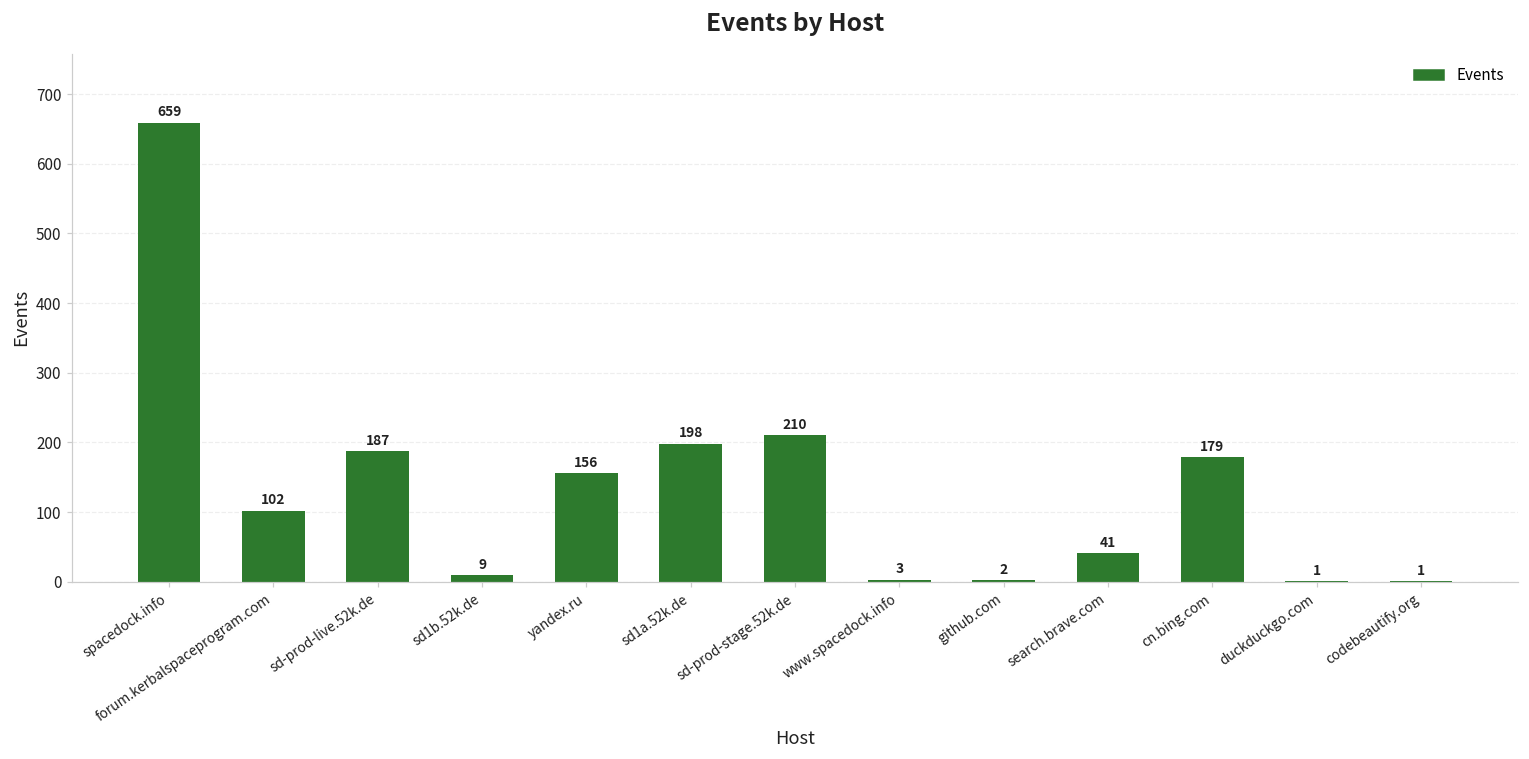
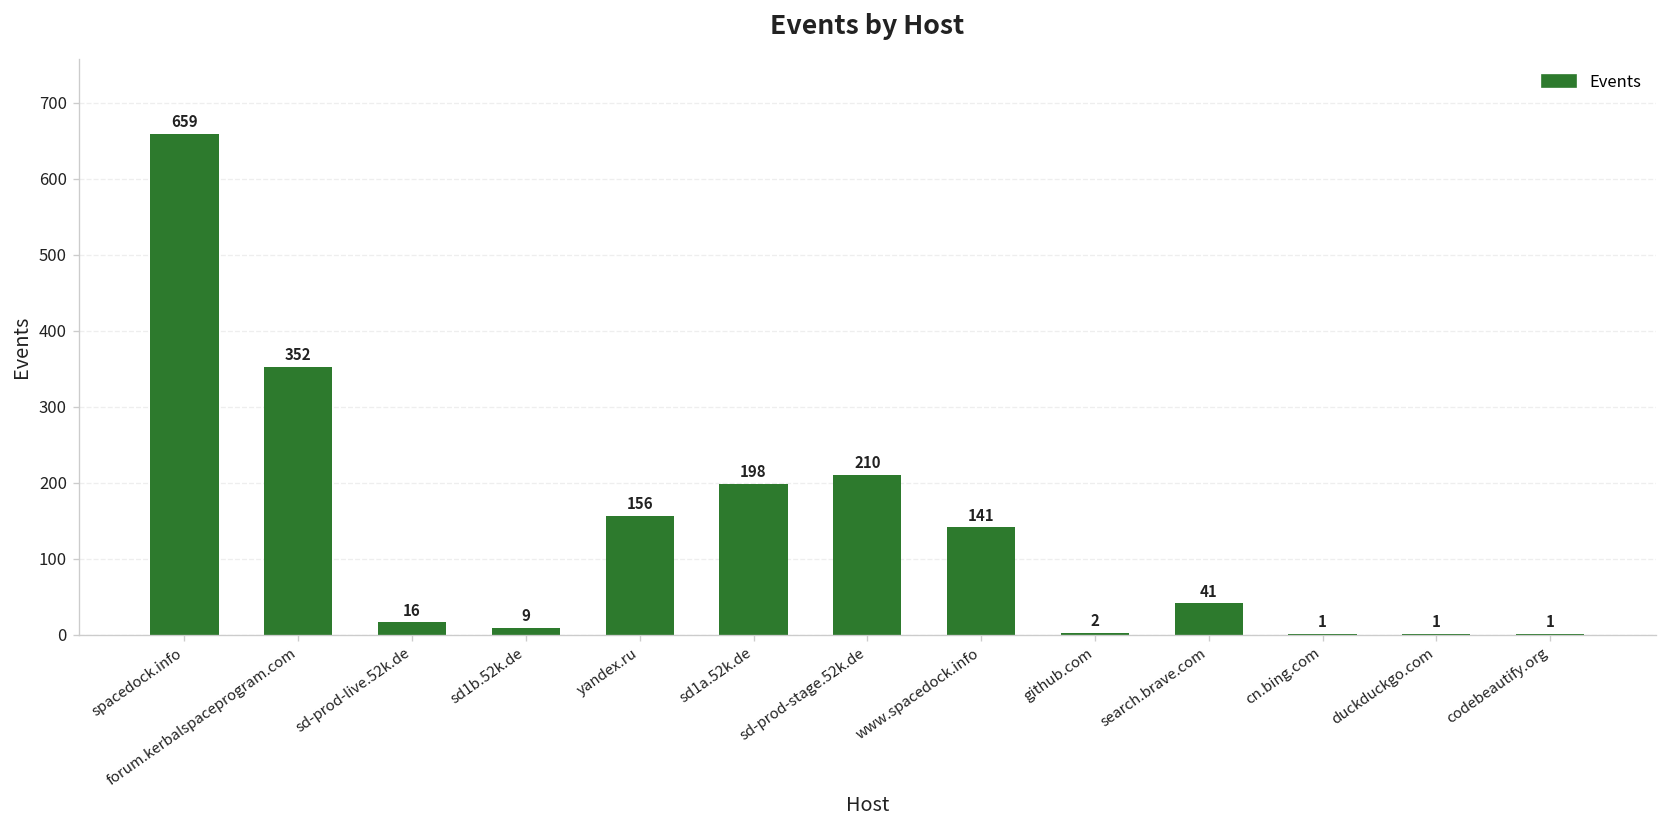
  {
    "spacedock.info": 659,
-   "forum.kerbalspaceprogram.com": 102,
-   "sd-prod-live.52k.de": 187,
+   "forum.kerbalspaceprogram.com": 352,
+   "sd-prod-live.52k.de": 16,
    "sd1b.52k.de": 9,
    "yandex.ru": 156,
    "sd1a.52k.de": 198,
    "sd-prod-stage.52k.de": 210,
-   "www.spacedock.info": 3,
+   "www.spacedock.info": 141,
    "github.com": 2,
    "search.brave.com": 41,
-   "cn.bing.com": 179,
+   "cn.bing.com": 1,
    "duckduckgo.com": 1,
    "codebeautify.org": 1
  }
